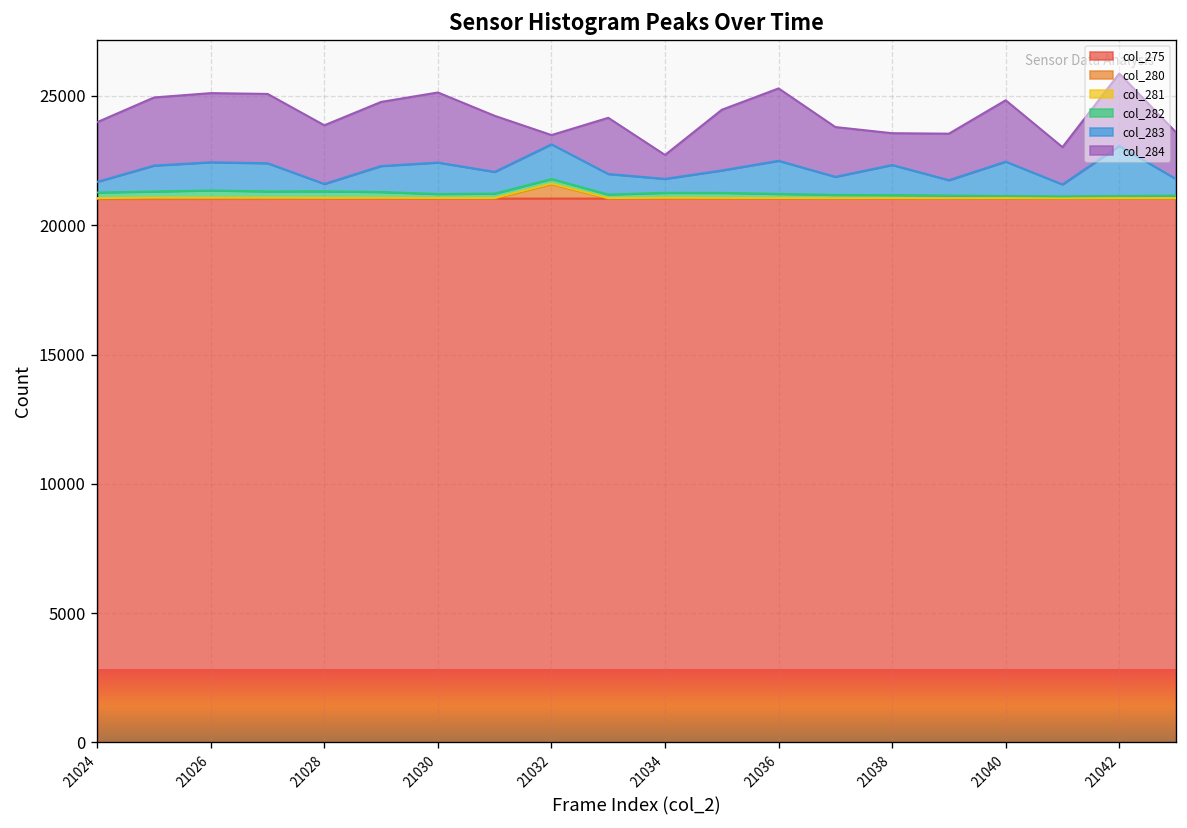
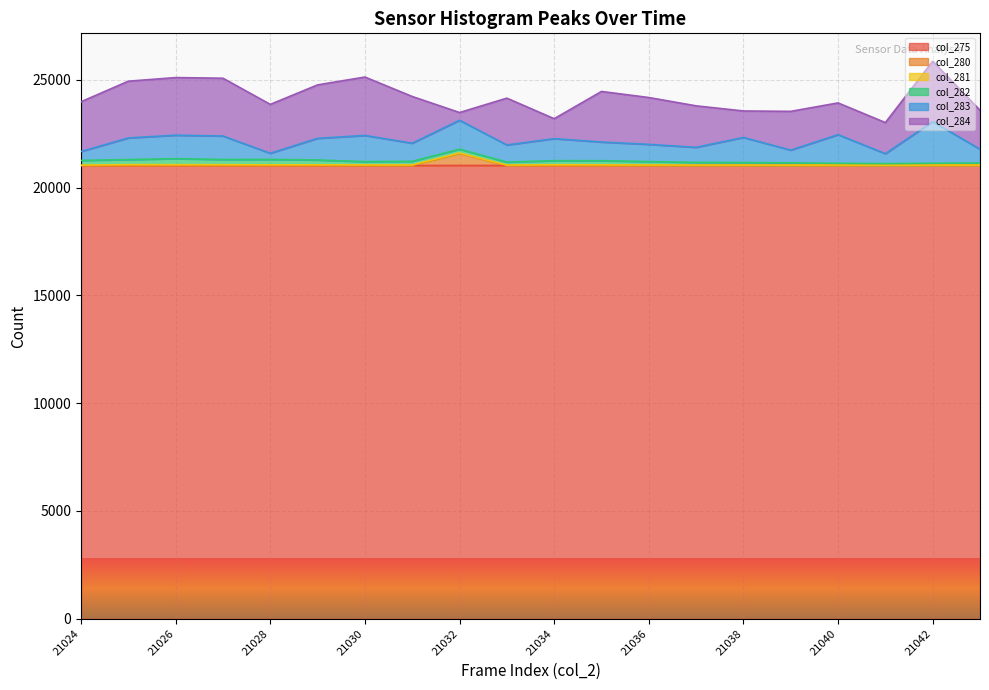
  {
    "col_282": {
      "21024": 200,
      "21026": 300,
      "21028": 300,
      "21030": 200,
      "21032": 200,
      "21034": 200,
      "21036": 200
    },
    "col_283": {
      "21024": 400,
      "21026": 1100,
      "21028": 300,
      "21030": 1200,
      "21032": 1300,
-     "21034": 500,
-     "21036": 1300,
+     "21034": 1000,
+     "21036": 800,
      "21038": 1200,
      "21040": 1300
    },
    "col_284": {
      "21024": 2300,
      "21026": 2700,
      "21028": 2300,
      "21030": 2700,
      "21032": 400,
      "21034": 900,
-     "21036": 2800,
+     "21036": 2200,
      "21038": 1200,
-     "21040": 2400
+     "21040": 1500
    }
  }
